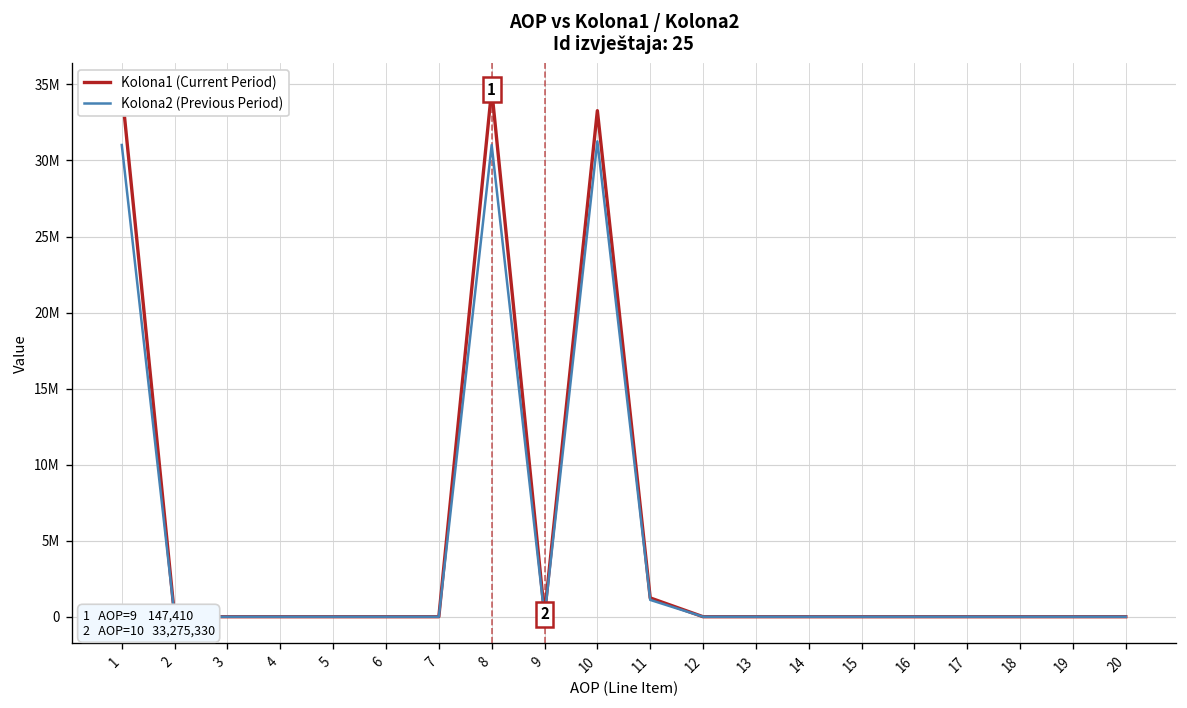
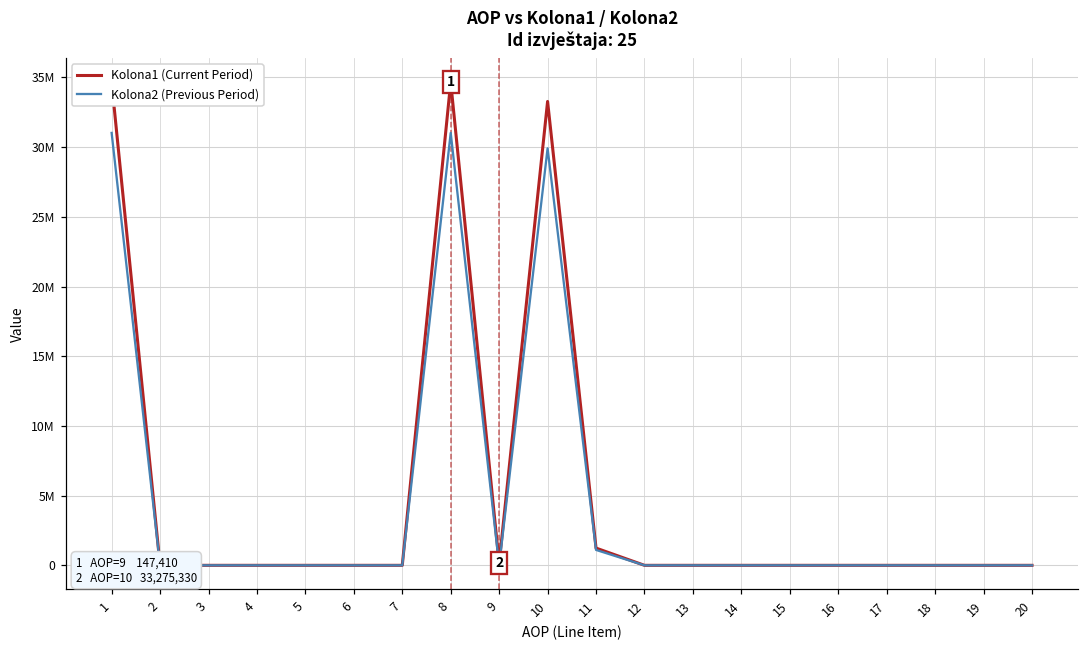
  {
    "Kolona2 (Previous Period)": {
      "1": 31000000,
      "8": 31000000,
-     "10": 31300000
+     "10": 29900000
    }
  }
